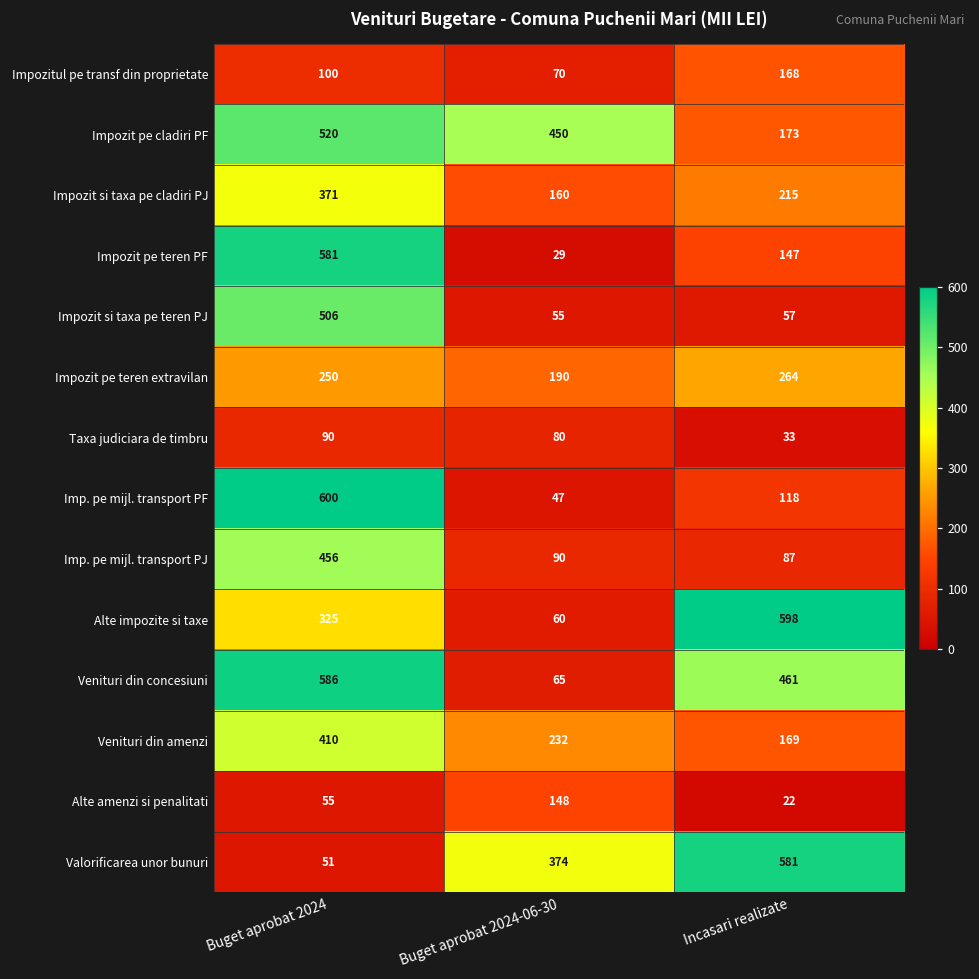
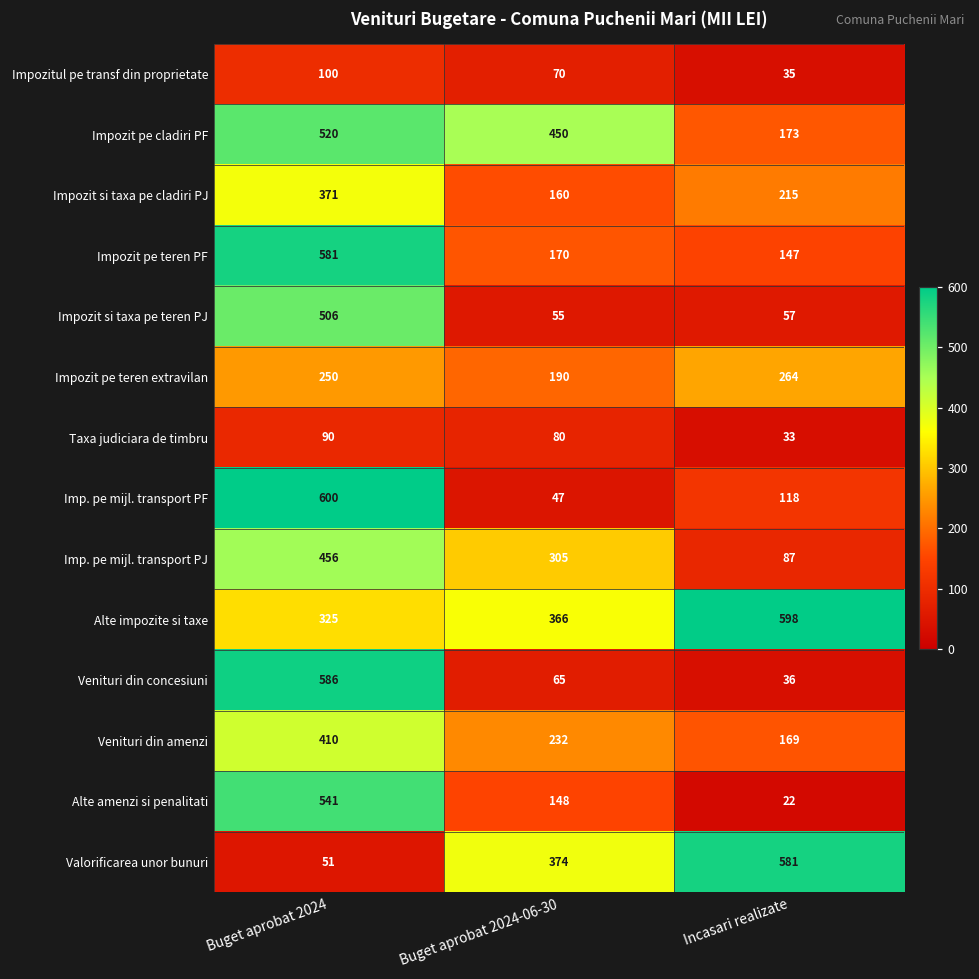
  {
    "Impozitul pe transf din proprietate": {
      "Buget aprobat 2024": 100,
      "Buget aprobat 2024-06-30": 70,
-     "Incasari realizate": 168
+     "Incasari realizate": 35
    },
    "Impozit pe cladiri PF": {
      "Buget aprobat 2024": 520,
      "Buget aprobat 2024-06-30": 450,
      "Incasari realizate": 173
    },
    "Impozit si taxa pe cladiri PJ": {
      "Buget aprobat 2024": 371,
      "Buget aprobat 2024-06-30": 160,
      "Incasari realizate": 215
    },
    "Impozit pe teren PF": {
      "Buget aprobat 2024": 581,
-     "Buget aprobat 2024-06-30": 29,
+     "Buget aprobat 2024-06-30": 170,
      "Incasari realizate": 147
    },
    "Impozit si taxa pe teren PJ": {
      "Buget aprobat 2024": 506,
      "Buget aprobat 2024-06-30": 55,
      "Incasari realizate": 57
    },
    "Impozit pe teren extravilan": {
      "Buget aprobat 2024": 250,
      "Buget aprobat 2024-06-30": 190,
      "Incasari realizate": 264
    },
    "Taxa judiciara de timbru": {
      "Buget aprobat 2024": 90,
      "Buget aprobat 2024-06-30": 80,
      "Incasari realizate": 33
    },
    "Imp. pe mijl. transport PF": {
      "Buget aprobat 2024": 600,
      "Buget aprobat 2024-06-30": 47,
      "Incasari realizate": 118
    },
    "Imp. pe mijl. transport PJ": {
      "Buget aprobat 2024": 456,
-     "Buget aprobat 2024-06-30": 90,
+     "Buget aprobat 2024-06-30": 305,
      "Incasari realizate": 87
    },
    "Alte impozite si taxe": {
      "Buget aprobat 2024": 325,
-     "Buget aprobat 2024-06-30": 60,
+     "Buget aprobat 2024-06-30": 366,
      "Incasari realizate": 598
    },
    "Venituri din concesiuni": {
      "Buget aprobat 2024": 586,
      "Buget aprobat 2024-06-30": 65,
-     "Incasari realizate": 461
+     "Incasari realizate": 36
    },
    "Venituri din amenzi": {
      "Buget aprobat 2024": 410,
      "Buget aprobat 2024-06-30": 232,
      "Incasari realizate": 169
    },
    "Alte amenzi si penalitati": {
-     "Buget aprobat 2024": 55,
+     "Buget aprobat 2024": 541,
      "Buget aprobat 2024-06-30": 148,
      "Incasari realizate": 22
    },
    "Valorificarea unor bunuri": {
      "Buget aprobat 2024": 51,
      "Buget aprobat 2024-06-30": 374,
      "Incasari realizate": 581
    }
  }
